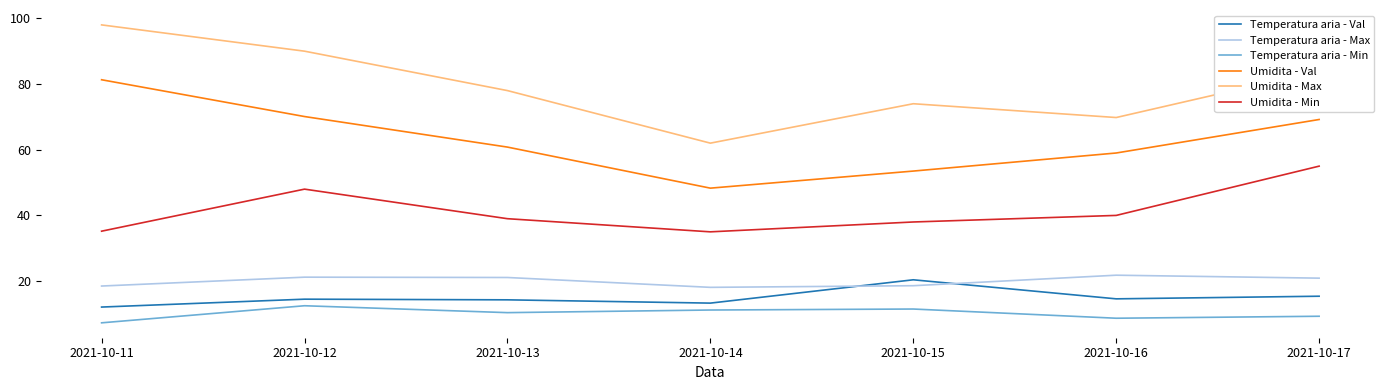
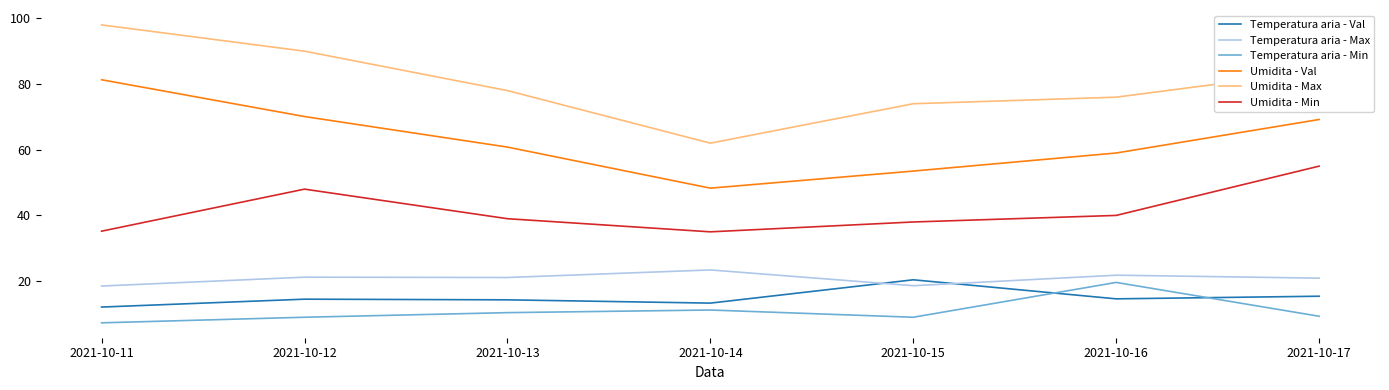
  {
    "Temperatura aria - Val": {
      "2021-10-11": 12,
      "2021-10-12": 15,
      "2021-10-13": 14,
      "2021-10-14": 13,
      "2021-10-15": 20,
      "2021-10-16": 15,
      "2021-10-17": 15
    },
    "Temperatura aria - Max": {
      "2021-10-11": 19,
      "2021-10-12": 21,
      "2021-10-13": 21,
-     "2021-10-14": 18,
+     "2021-10-14": 23,
      "2021-10-15": 19,
      "2021-10-16": 22,
      "2021-10-17": 21
    },
    "Temperatura aria - Min": {
      "2021-10-11": 7,
-     "2021-10-12": 13,
+     "2021-10-12": 9,
      "2021-10-13": 10,
      "2021-10-14": 11,
-     "2021-10-15": 12,
-     "2021-10-16": 9,
+     "2021-10-15": 9,
+     "2021-10-16": 20,
      "2021-10-17": 9
    },
    "Umidita - Val": {
      "2021-10-11": 81,
      "2021-10-12": 70,
      "2021-10-13": 61,
      "2021-10-14": 48,
      "2021-10-15": 54,
      "2021-10-16": 59,
      "2021-10-17": 69
    },
    "Umidita - Max": {
      "2021-10-11": 98,
      "2021-10-12": 90,
      "2021-10-13": 78,
      "2021-10-14": 62,
      "2021-10-15": 74,
-     "2021-10-16": 70
+     "2021-10-16": 76
    },
    "Umidita - Min": {
      "2021-10-11": 35,
      "2021-10-12": 48,
      "2021-10-13": 39,
      "2021-10-14": 35,
      "2021-10-15": 38,
      "2021-10-16": 40,
      "2021-10-17": 55
    }
  }
